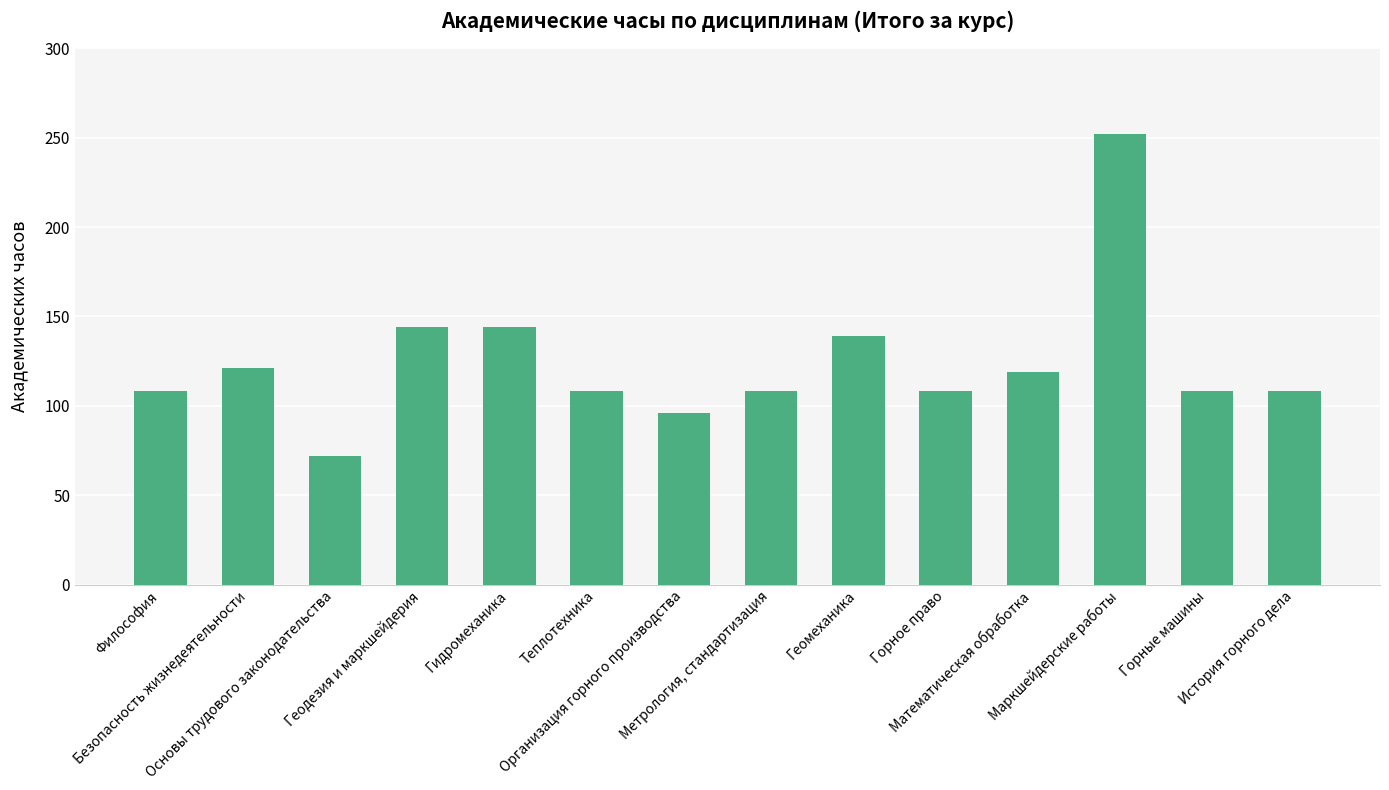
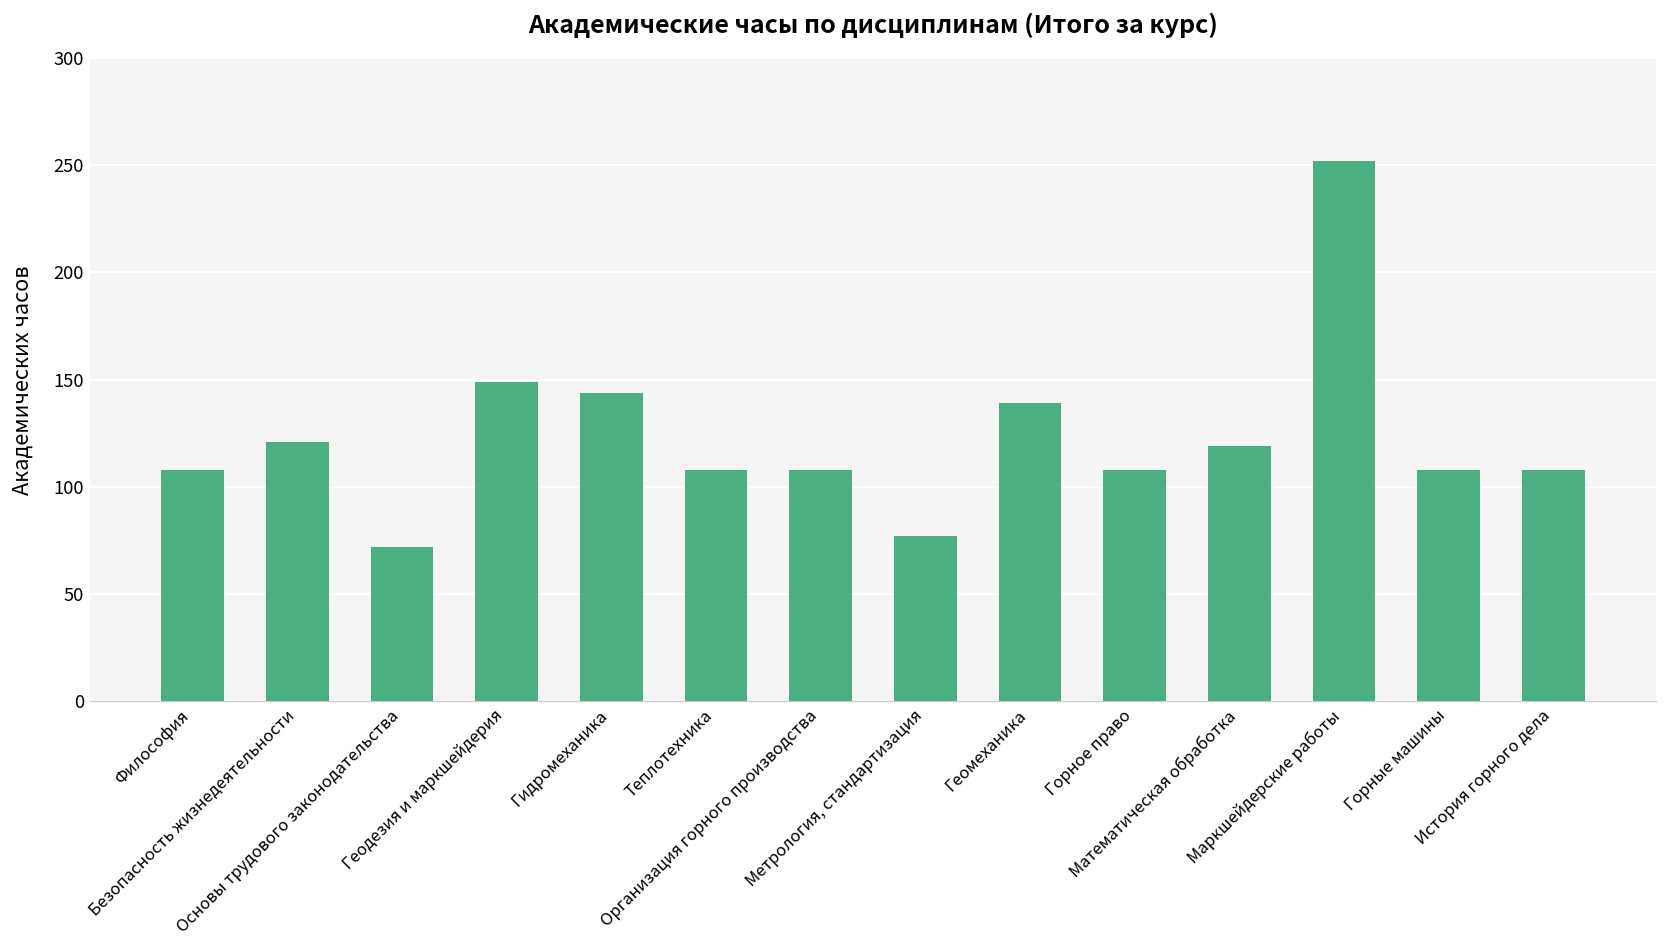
  {
    "Философия": 108,
    "Безопасность жизнедеятельности": 121,
    "Основы трудового законодательства": 72,
-   "Геодезия и маркшейдерия": 144,
+   "Геодезия и маркшейдерия": 149,
    "Гидромеханика": 144,
    "Теплотехника": 108,
-   "Организация горного производства": 96,
-   "Метрология, стандартизация": 108,
+   "Организация горного производства": 108,
+   "Метрология, стандартизация": 77,
    "Геомеханика": 139,
    "Горное право": 108,
    "Математическая обработка": 119,
    "Маркшейдерские работы": 252,
    "Горные машины": 108,
    "История горного дела": 108
  }
